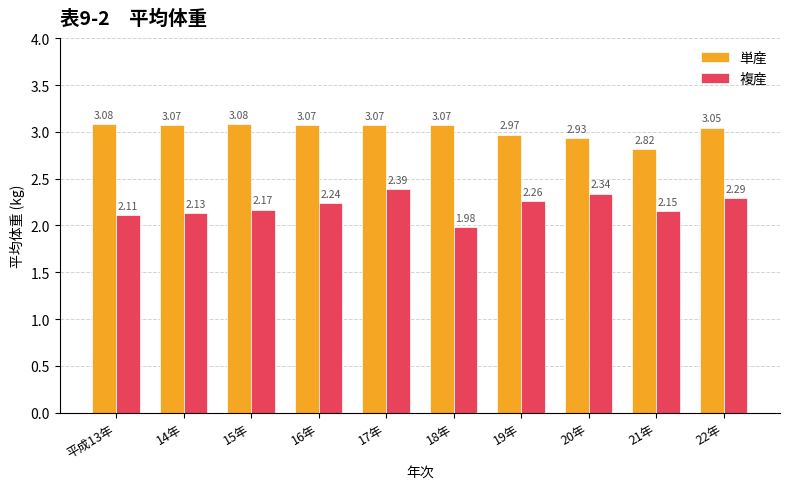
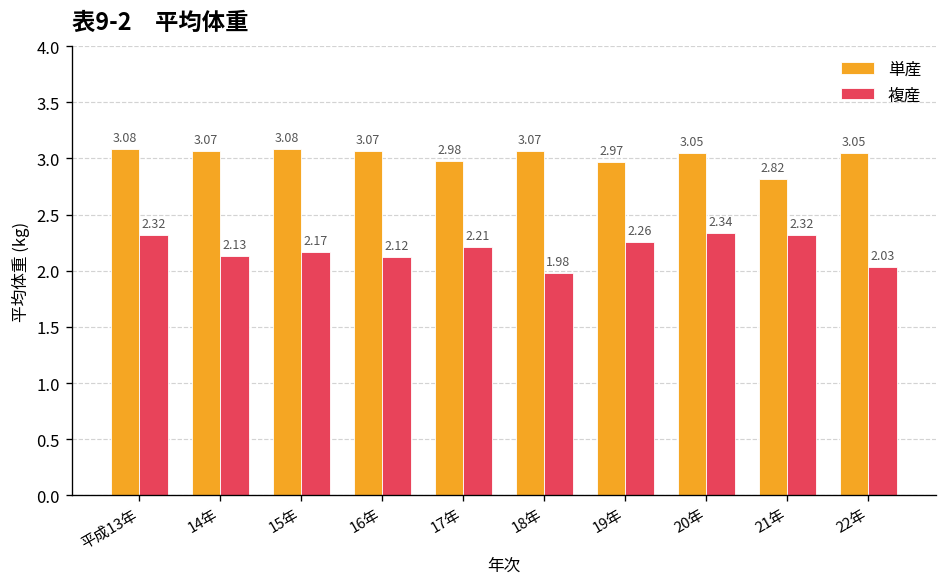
  {
    "単産": {
      "平成13年": 3.08,
      "14年": 3.07,
      "15年": 3.08,
      "16年": 3.07,
-     "17年": 3.07,
+     "17年": 2.98,
      "18年": 3.07,
      "19年": 2.97,
-     "20年": 2.93,
+     "20年": 3.05,
      "21年": 2.82,
      "22年": 3.05
    },
    "複産": {
-     "平成13年": 2.11,
+     "平成13年": 2.32,
      "14年": 2.13,
      "15年": 2.17,
-     "16年": 2.24,
-     "17年": 2.39,
+     "16年": 2.12,
+     "17年": 2.21,
      "18年": 1.98,
      "19年": 2.26,
      "20年": 2.34,
-     "21年": 2.15,
-     "22年": 2.29
+     "21年": 2.32,
+     "22年": 2.03
    }
  }
